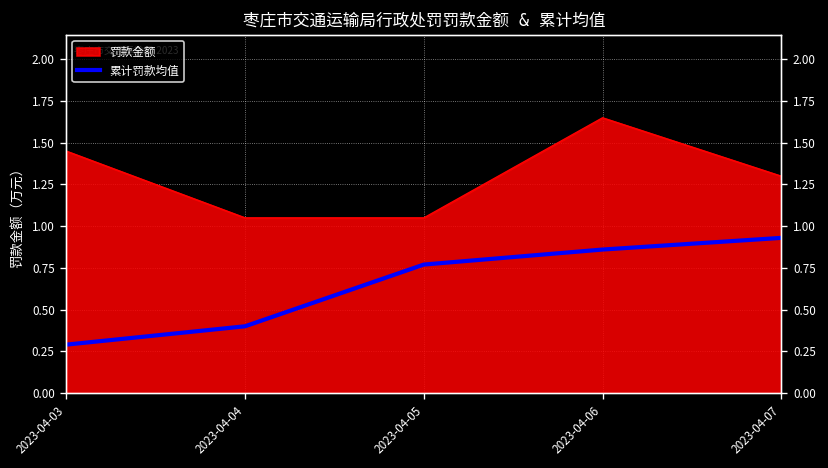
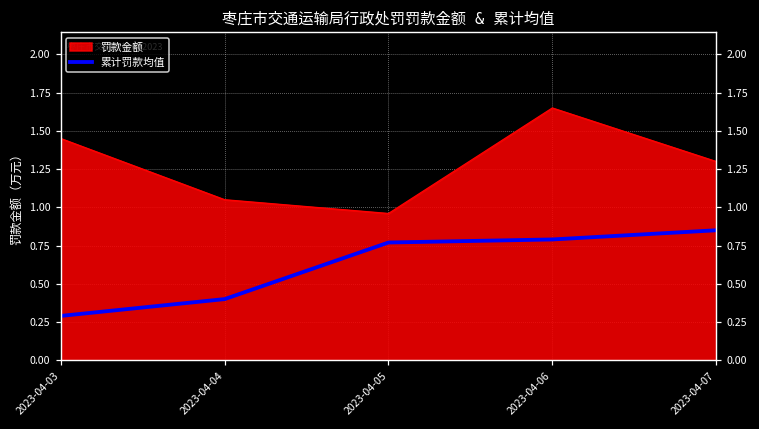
  {
    "罚款金额": {
      "2023-04-03": 1.45,
      "2023-04-04": 1.05,
-     "2023-04-05": 1.05,
+     "2023-04-05": 0.96,
      "2023-04-06": 1.65,
      "2023-04-07": 1.30
    },
    "累计罚款均值": {
      "2023-04-03": 0.29,
      "2023-04-04": 0.40,
      "2023-04-05": 0.77,
-     "2023-04-06": 0.86,
-     "2023-04-07": 0.93
+     "2023-04-06": 0.79,
+     "2023-04-07": 0.85
    }
  }
